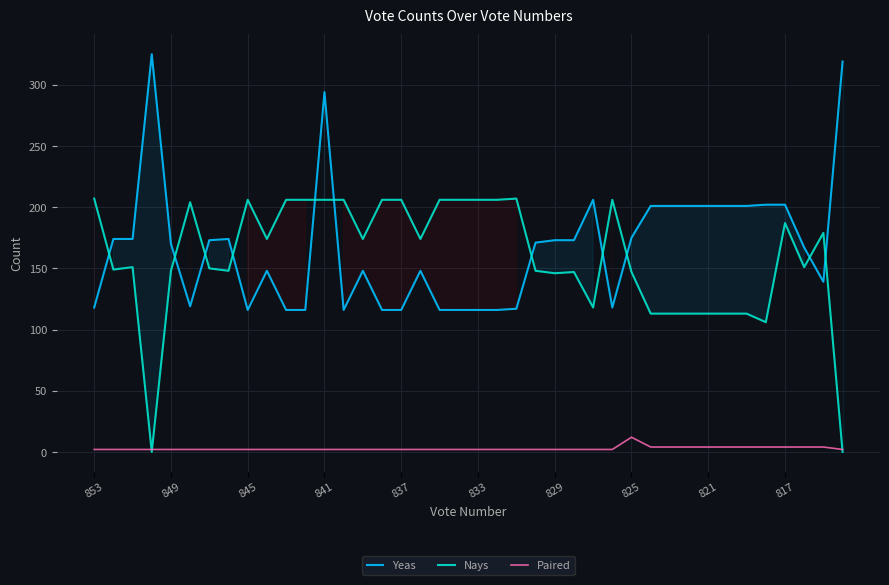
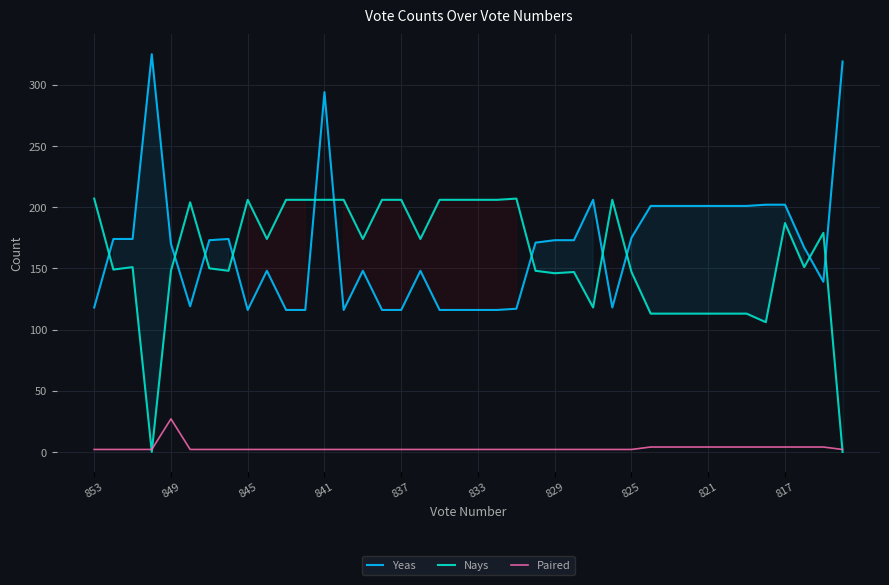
  {
    "Yeas": {
      "853": 118,
      "849": 170,
      "845": 116,
      "841": 294,
      "837": 116,
      "833": 116,
      "829": 173,
      "825": 175,
      "821": 201,
      "817": 202
    },
    "Nays": {
      "853": 207,
      "849": 148,
      "845": 206,
      "841": 206,
      "837": 206,
      "833": 206,
      "829": 146,
      "825": 147,
      "821": 113,
      "817": 187
    },
    "Paired": {
      "853": 2,
-     "849": 2,
+     "849": 27,
      "845": 2,
      "841": 2,
      "837": 2,
      "833": 2,
      "829": 2,
-     "825": 12,
+     "825": 2,
      "821": 4,
      "817": 4
    }
  }
